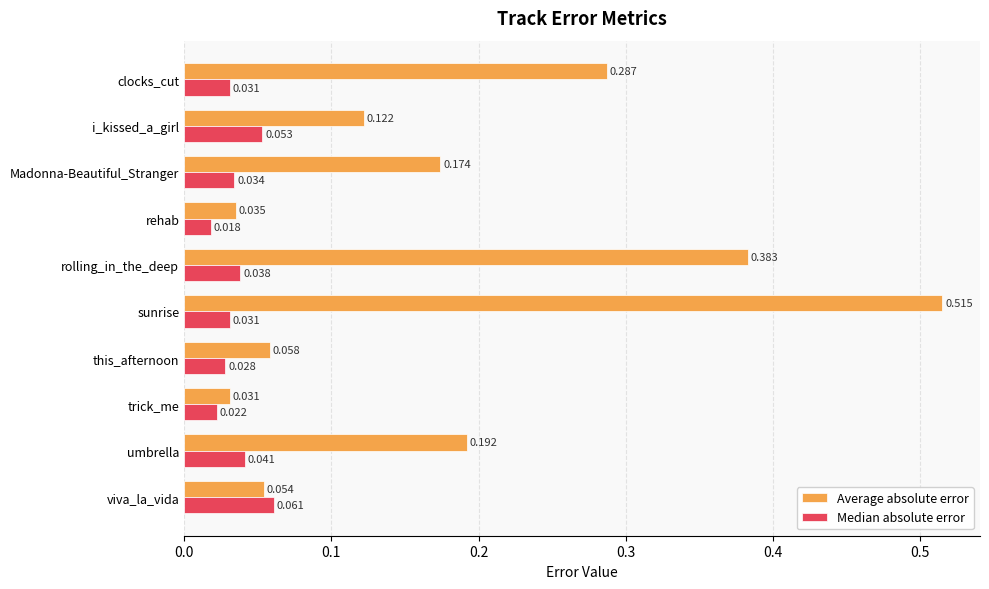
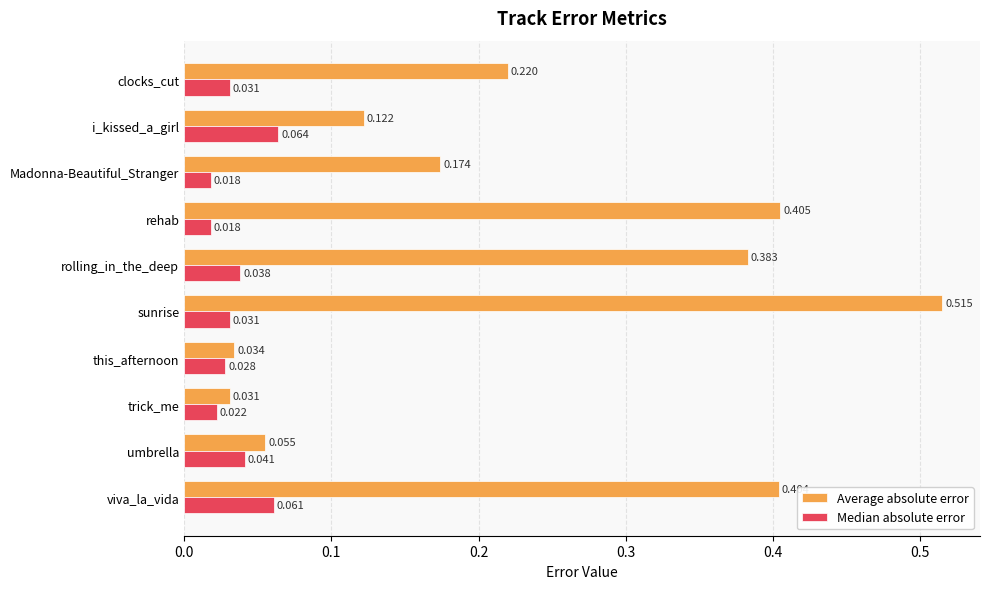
  {
    "Average absolute error": {
-     "clocks_cut": 0.287,
+     "clocks_cut": 0.220,
      "i_kissed_a_girl": 0.122,
      "Madonna-Beautiful_Stranger": 0.174,
-     "rehab": 0.035,
+     "rehab": 0.405,
      "rolling_in_the_deep": 0.383,
      "sunrise": 0.515,
-     "this_afternoon": 0.058,
+     "this_afternoon": 0.034,
      "trick_me": 0.031,
-     "umbrella": 0.192,
-     "viva_la_vida": 0.054
+     "umbrella": 0.055,
+     "viva_la_vida": 0.404
    },
    "Median absolute error": {
      "clocks_cut": 0.031,
-     "i_kissed_a_girl": 0.053,
-     "Madonna-Beautiful_Stranger": 0.034,
+     "i_kissed_a_girl": 0.064,
+     "Madonna-Beautiful_Stranger": 0.018,
      "rehab": 0.018,
      "rolling_in_the_deep": 0.038,
      "sunrise": 0.031,
      "this_afternoon": 0.028,
      "trick_me": 0.022,
      "umbrella": 0.041,
      "viva_la_vida": 0.061
    }
  }
